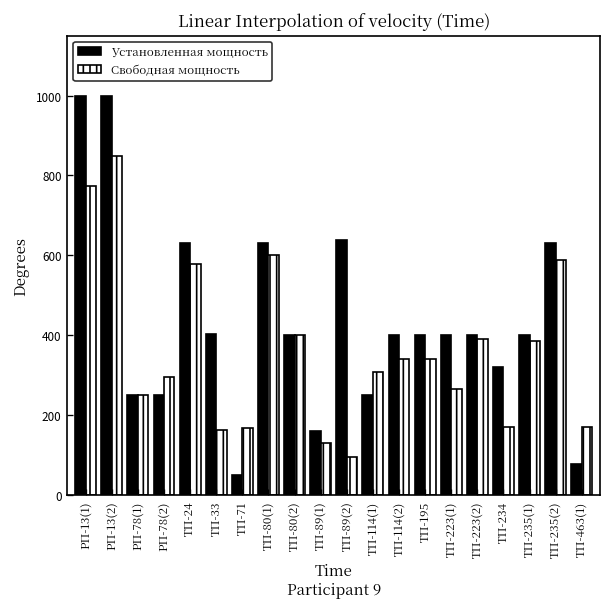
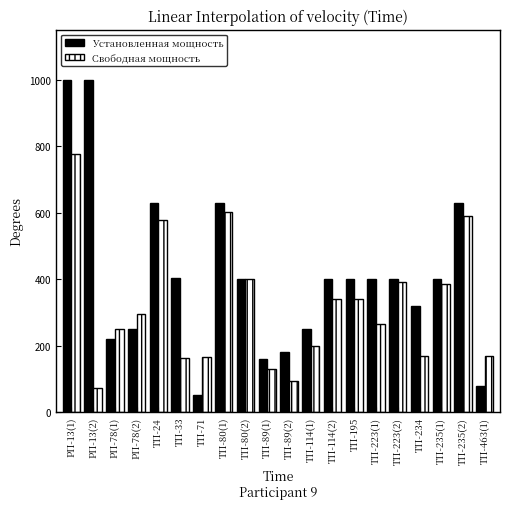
  {
    "Установленная мощность": {
      "РП-13(1)": 1000,
      "РП-13(2)": 1000,
-     "РП-78(1)": 250,
+     "РП-78(1)": 220,
      "РП-78(2)": 250,
      "ТП-24": 630,
      "ТП-33": 400,
      "ТП-71": 50,
      "ТП-80(1)": 630,
      "ТП-80(2)": 400,
      "ТП-89(1)": 160,
-     "ТП-89(2)": 640,
+     "ТП-89(2)": 180,
      "ТП-114(1)": 250,
      "ТП-114(2)": 400,
      "ТП-195": 400,
      "ТП-223(1)": 400,
      "ТП-223(2)": 400,
      "ТП-234": 320,
      "ТП-235(1)": 400,
      "ТП-235(2)": 630,
      "ТП-463(1)": 80
    },
    "Свободная мощность": {
      "РП-13(1)": 770,
-     "РП-13(2)": 850,
+     "РП-13(2)": 70,
      "РП-78(1)": 250,
      "РП-78(2)": 290,
      "ТП-24": 580,
      "ТП-33": 160,
      "ТП-71": 170,
      "ТП-80(1)": 600,
      "ТП-80(2)": 400,
      "ТП-89(1)": 130,
      "ТП-89(2)": 90,
-     "ТП-114(1)": 310,
+     "ТП-114(1)": 200,
      "ТП-114(2)": 340,
      "ТП-195": 340,
      "ТП-223(1)": 260,
      "ТП-223(2)": 390,
      "ТП-234": 170,
      "ТП-235(1)": 390,
      "ТП-235(2)": 590,
      "ТП-463(1)": 170
    }
  }
